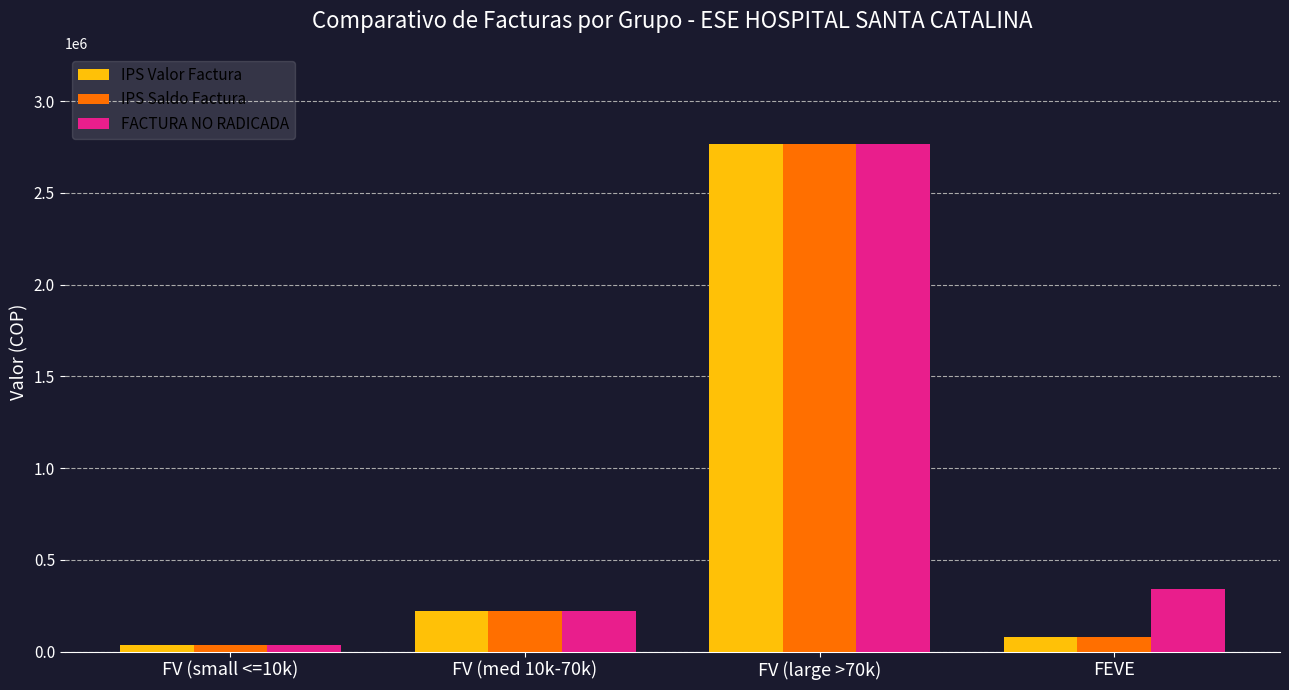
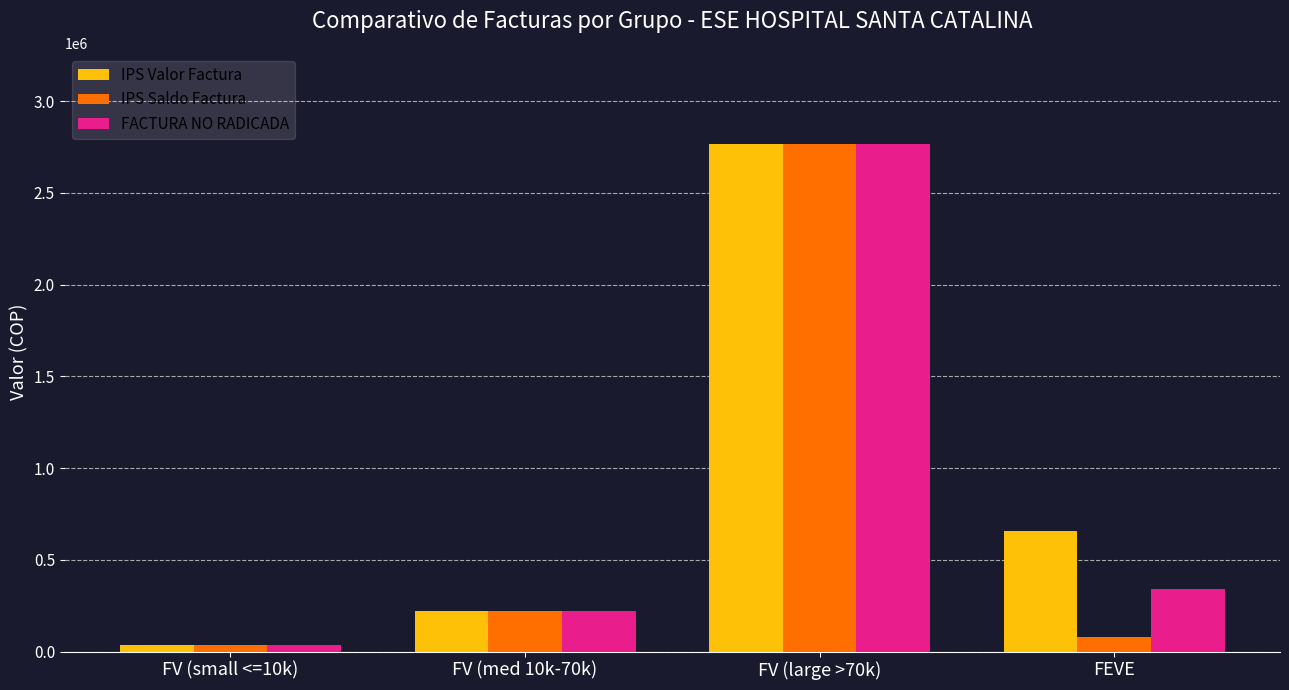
  {
    "IPS Valor Factura": {
      "FV (small <=10k)": 40000,
      "FV (med 10k-70k)": 220000,
      "FV (large >70k)": 2760000,
-     "FEVE": 80000
+     "FEVE": 650000
    },
    "IPS Saldo Factura": {
      "FV (small <=10k)": 40000,
      "FV (med 10k-70k)": 220000,
      "FV (large >70k)": 2760000,
      "FEVE": 80000
    },
    "FACTURA NO RADICADA": {
      "FV (small <=10k)": 40000,
      "FV (med 10k-70k)": 220000,
      "FV (large >70k)": 2760000,
      "FEVE": 340000
    }
  }
